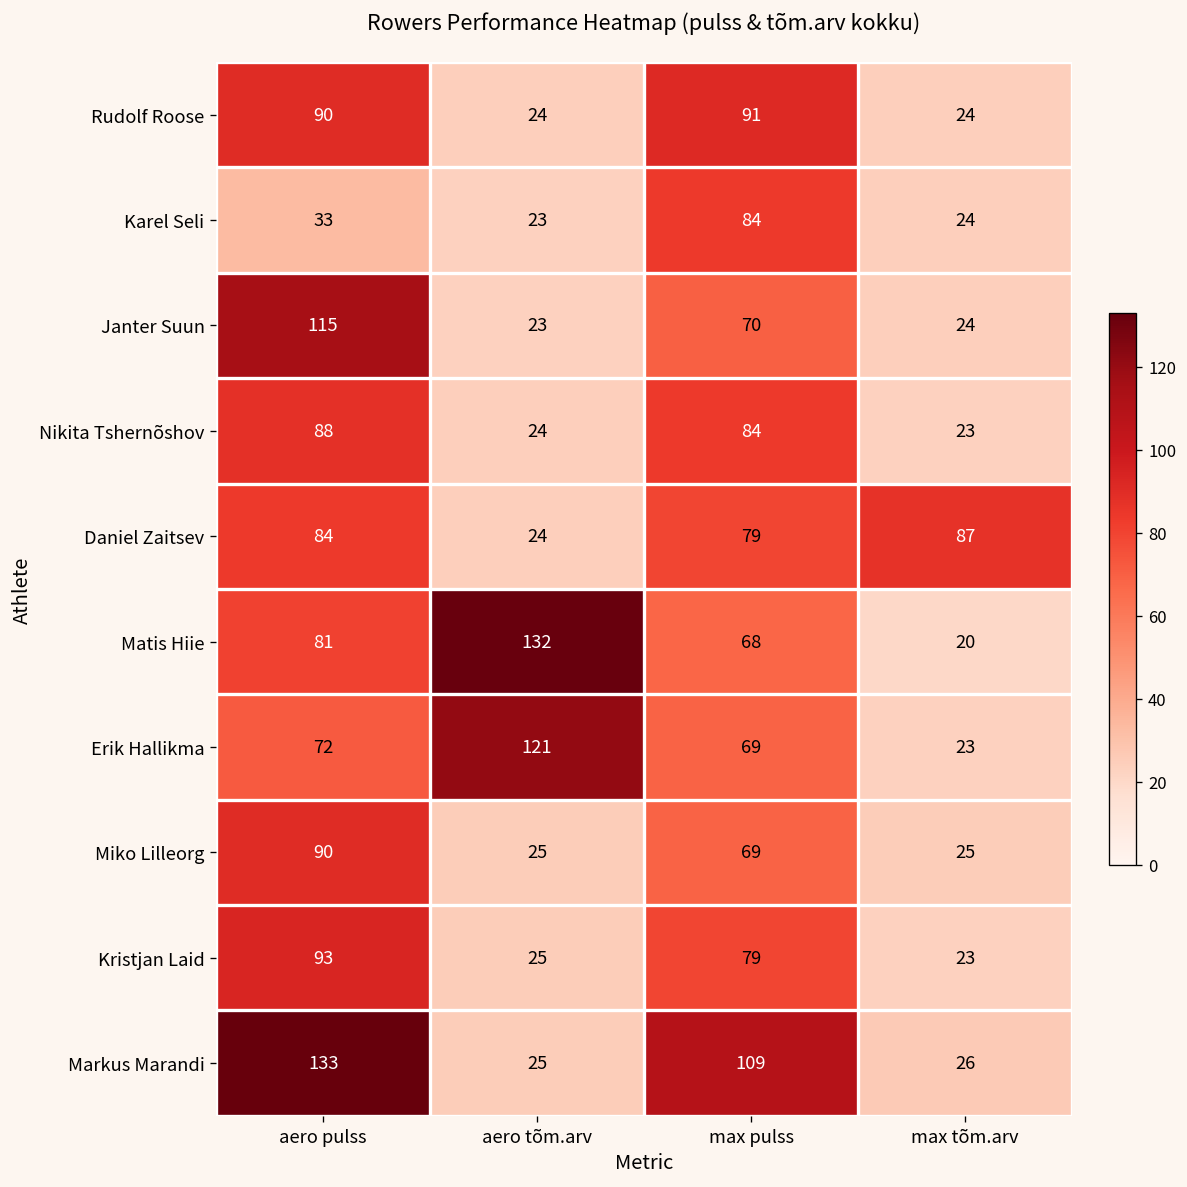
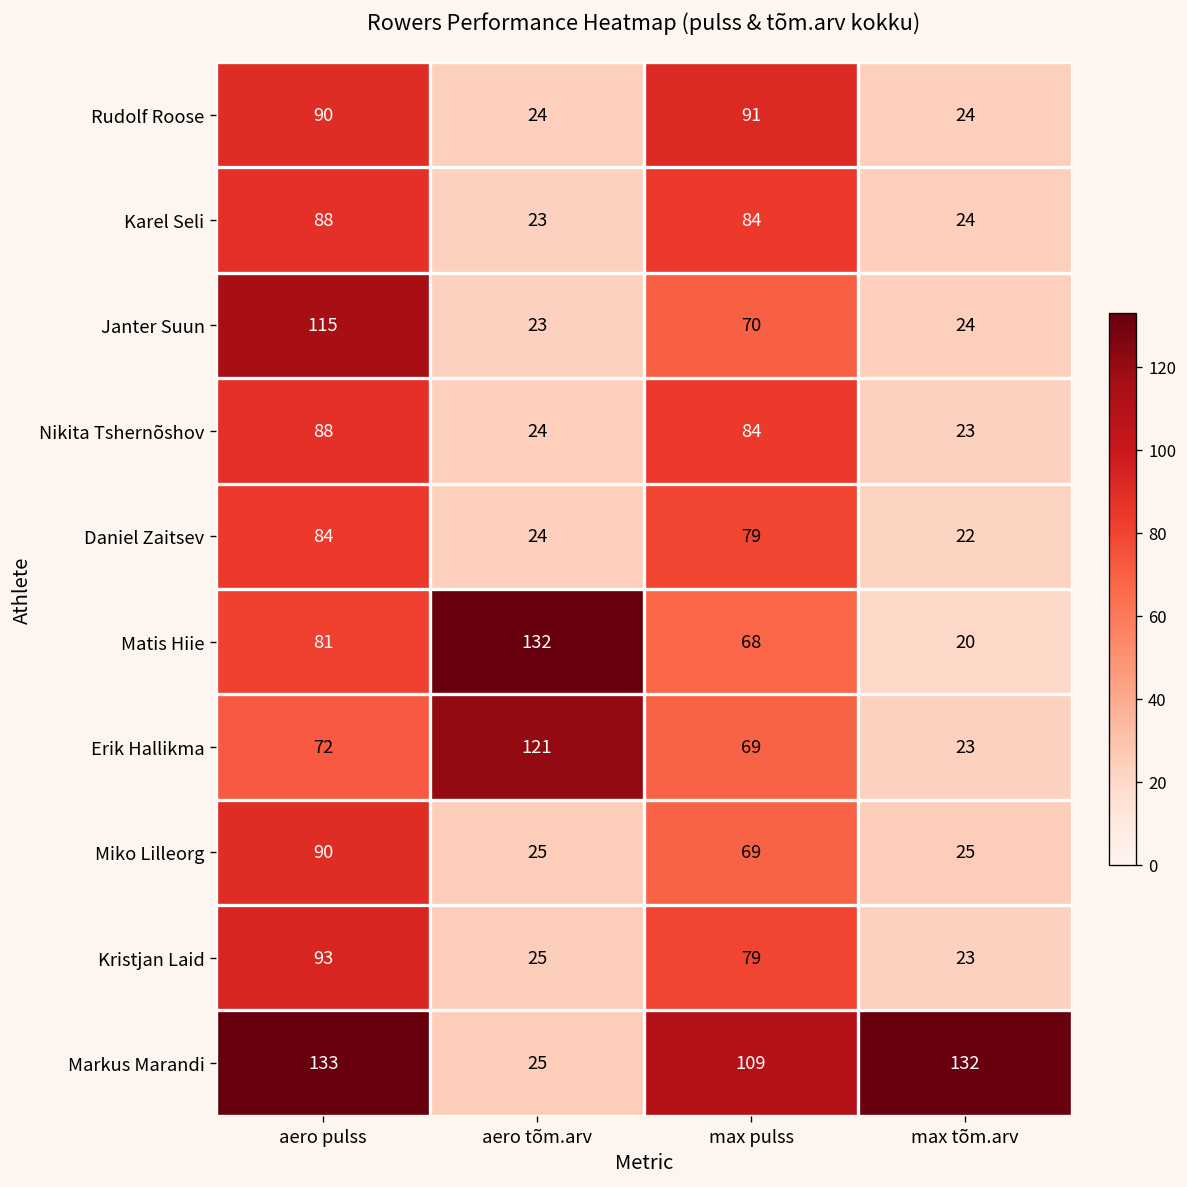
  {
    "Rudolf Roose": {
      "aero pulss": 90,
      "aero tõm.arv": 24,
      "max pulss": 91,
      "max tõm.arv": 24
    },
    "Karel Seli": {
-     "aero pulss": 33,
+     "aero pulss": 88,
      "aero tõm.arv": 23,
      "max pulss": 84,
      "max tõm.arv": 24
    },
    "Janter Suun": {
      "aero pulss": 115,
      "aero tõm.arv": 23,
      "max pulss": 70,
      "max tõm.arv": 24
    },
    "Nikita Tshernõshov": {
      "aero pulss": 88,
      "aero tõm.arv": 24,
      "max pulss": 84,
      "max tõm.arv": 23
    },
    "Daniel Zaitsev": {
      "aero pulss": 84,
      "aero tõm.arv": 24,
      "max pulss": 79,
-     "max tõm.arv": 87
+     "max tõm.arv": 22
    },
    "Matis Hiie": {
      "aero pulss": 81,
      "aero tõm.arv": 132,
      "max pulss": 68,
      "max tõm.arv": 20
    },
    "Erik Hallikma": {
      "aero pulss": 72,
      "aero tõm.arv": 121,
      "max pulss": 69,
      "max tõm.arv": 23
    },
    "Miko Lilleorg": {
      "aero pulss": 90,
      "aero tõm.arv": 25,
      "max pulss": 69,
      "max tõm.arv": 25
    },
    "Kristjan Laid": {
      "aero pulss": 93,
      "aero tõm.arv": 25,
      "max pulss": 79,
      "max tõm.arv": 23
    },
    "Markus Marandi": {
      "aero pulss": 133,
      "aero tõm.arv": 25,
      "max pulss": 109,
-     "max tõm.arv": 26
+     "max tõm.arv": 132
    }
  }
